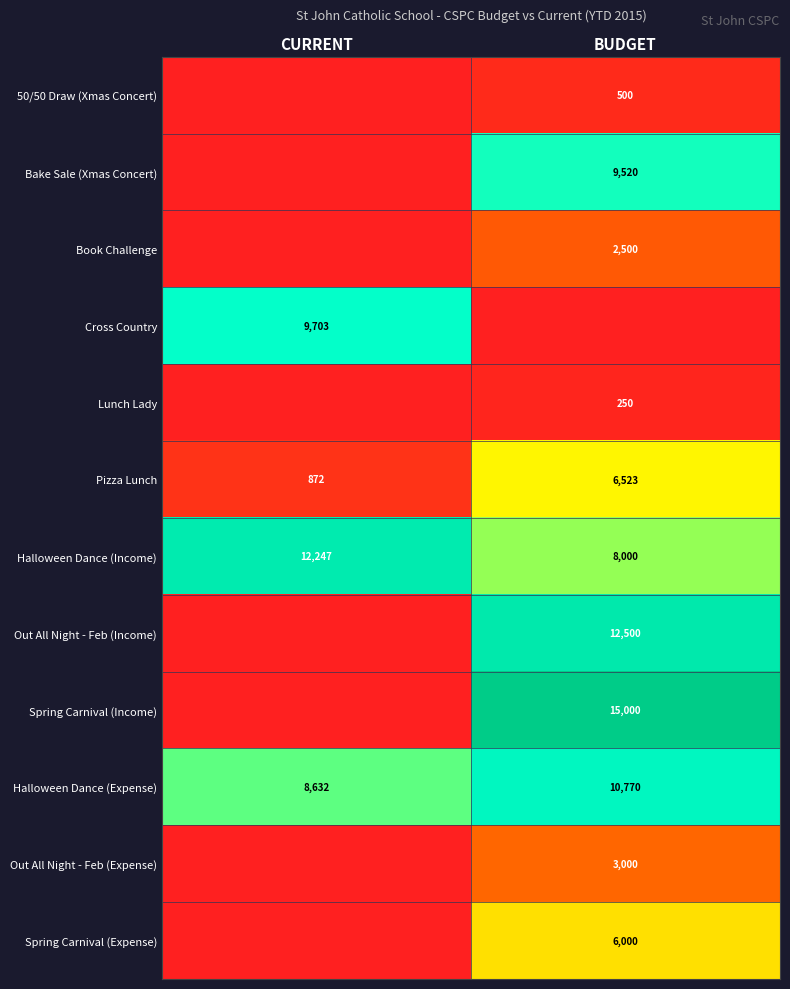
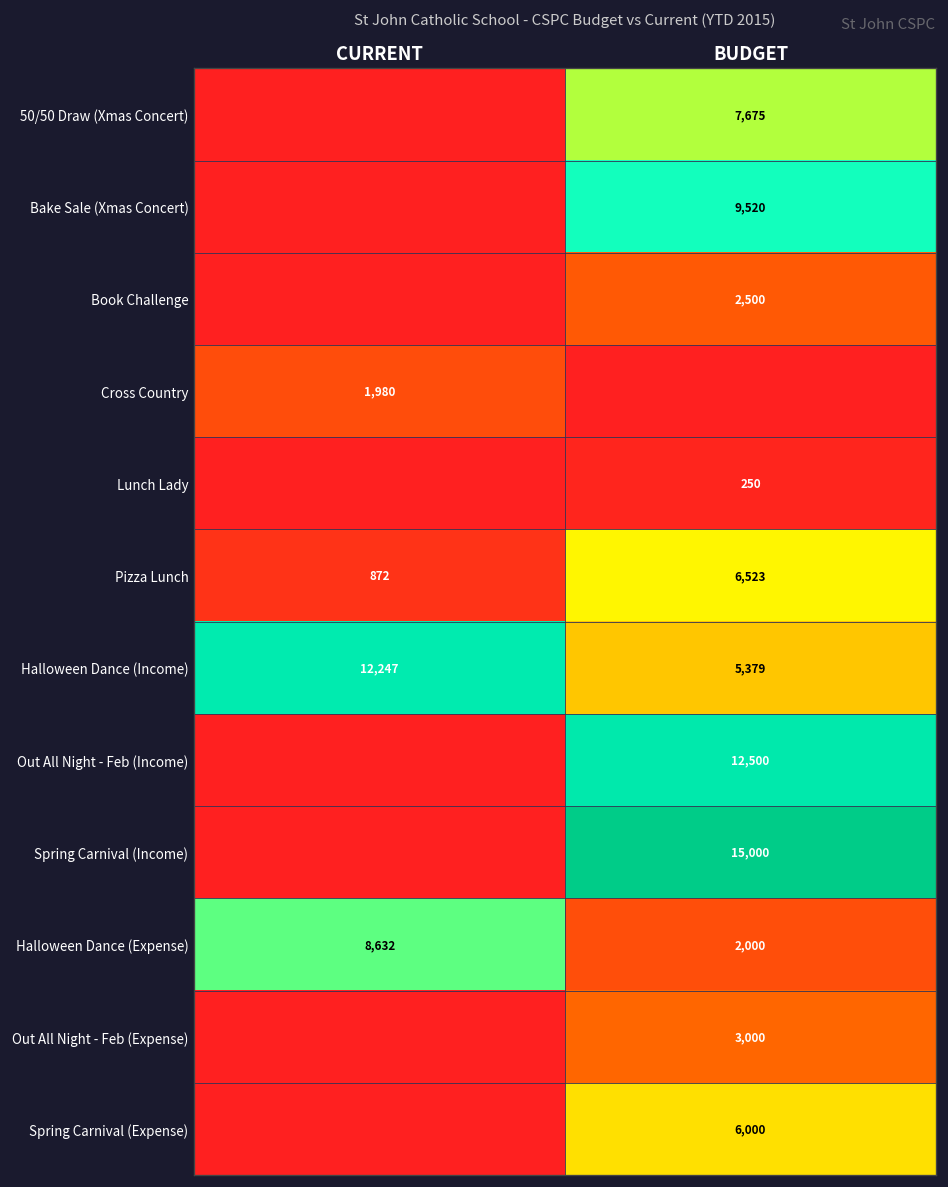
  {
    "50/50 Draw (Xmas Concert)": {
-     "BUDGET": "500"
+     "BUDGET": "7,675"
    },
    "Bake Sale (Xmas Concert)": {
      "BUDGET": "9,520"
    },
    "Book Challenge": {
      "BUDGET": "2,500"
    },
    "Cross Country": {
-     "CURRENT": "9,703"
+     "CURRENT": "1,980"
    },
    "Lunch Lady": {
      "BUDGET": "250"
    },
    "Pizza Lunch": {
      "CURRENT": "872",
      "BUDGET": "6,523"
    },
    "Halloween Dance (Income)": {
      "CURRENT": "12,247",
-     "BUDGET": "8,000"
+     "BUDGET": "5,379"
    },
    "Out All Night - Feb (Income)": {
      "BUDGET": "12,500"
    },
    "Spring Carnival (Income)": {
      "BUDGET": "15,000"
    },
    "Halloween Dance (Expense)": {
      "CURRENT": "8,632",
-     "BUDGET": "10,770"
+     "BUDGET": "2,000"
    },
    "Out All Night - Feb (Expense)": {
      "BUDGET": "3,000"
    },
    "Spring Carnival (Expense)": {
      "BUDGET": "6,000"
    }
  }
